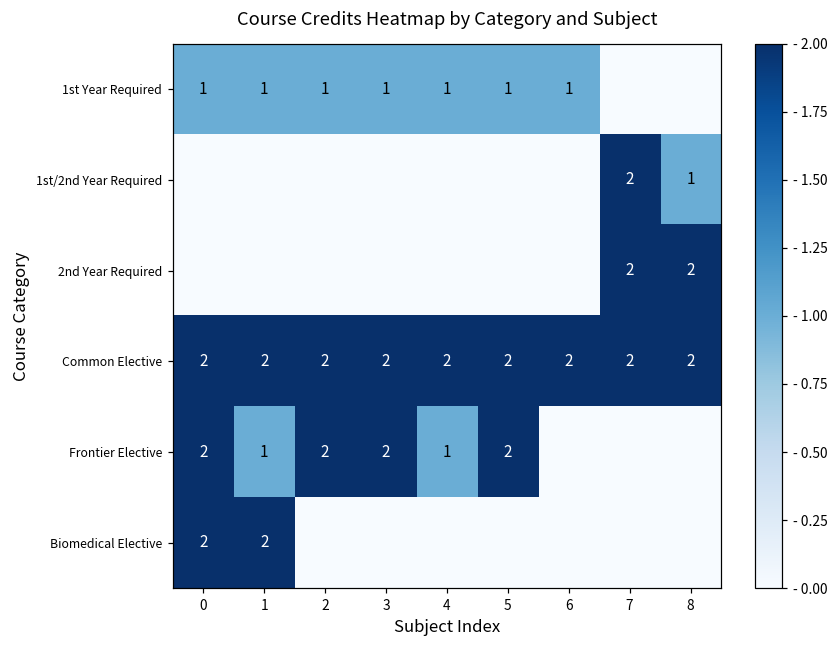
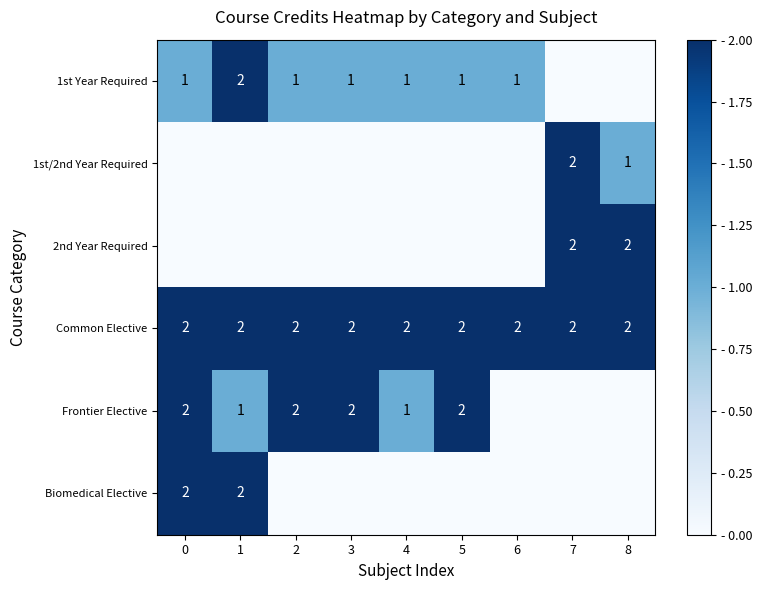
  {
    "1st Year Required": {
      "0": 1,
-     "1": 1,
+     "1": 2,
      "2": 1,
      "3": 1,
      "4": 1,
      "5": 1,
      "6": 1
    },
    "1st/2nd Year Required": {
      "7": 2,
      "8": 1
    },
    "2nd Year Required": {
      "7": 2,
      "8": 2
    },
    "Common Elective": {
      "0": 2,
      "1": 2,
      "2": 2,
      "3": 2,
      "4": 2,
      "5": 2,
      "6": 2,
      "7": 2,
      "8": 2
    },
    "Frontier Elective": {
      "0": 2,
      "1": 1,
      "2": 2,
      "3": 2,
      "4": 1,
      "5": 2
    },
    "Biomedical Elective": {
      "0": 2,
      "1": 2
    }
  }
